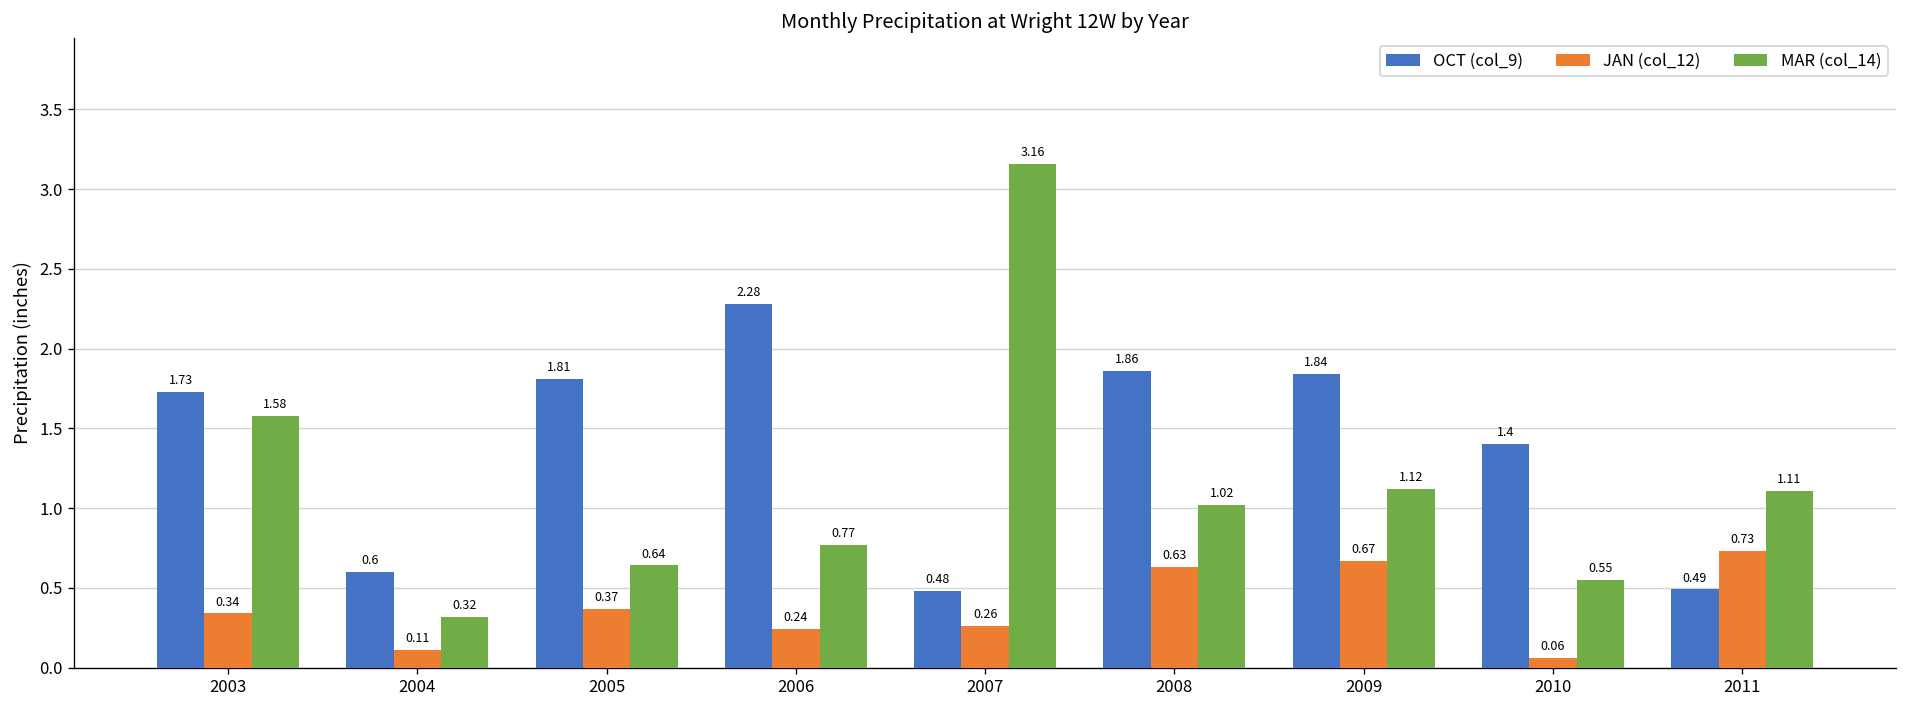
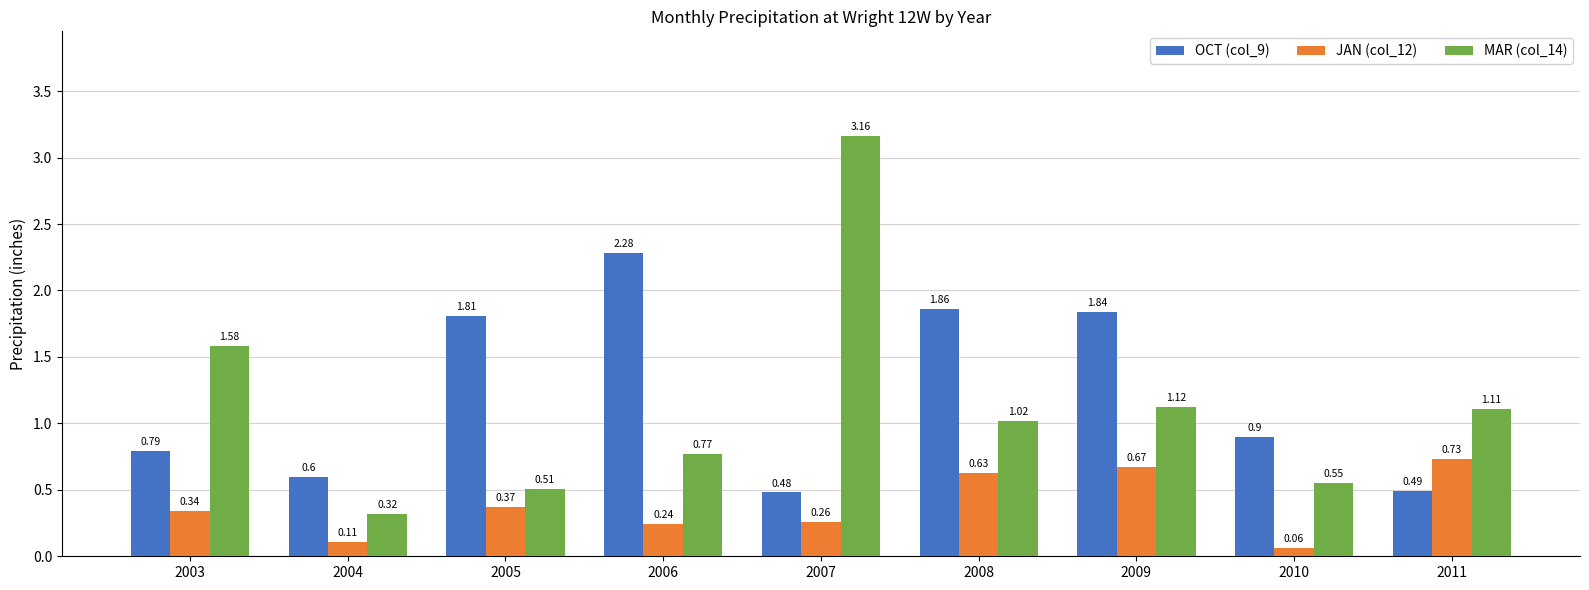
  {
    "OCT (col_9)": {
-     "2003": 1.73,
+     "2003": 0.79,
      "2004": 0.6,
      "2005": 1.81,
      "2006": 2.28,
      "2007": 0.48,
      "2008": 1.86,
      "2009": 1.84,
-     "2010": 1.4,
+     "2010": 0.9,
      "2011": 0.49
    },
    "JAN (col_12)": {
      "2003": 0.34,
      "2004": 0.11,
      "2005": 0.37,
      "2006": 0.24,
      "2007": 0.26,
      "2008": 0.63,
      "2009": 0.67,
      "2010": 0.06,
      "2011": 0.73
    },
    "MAR (col_14)": {
      "2003": 1.58,
      "2004": 0.32,
-     "2005": 0.64,
+     "2005": 0.51,
      "2006": 0.77,
      "2007": 3.16,
      "2008": 1.02,
      "2009": 1.12,
      "2010": 0.55,
      "2011": 1.11
    }
  }
